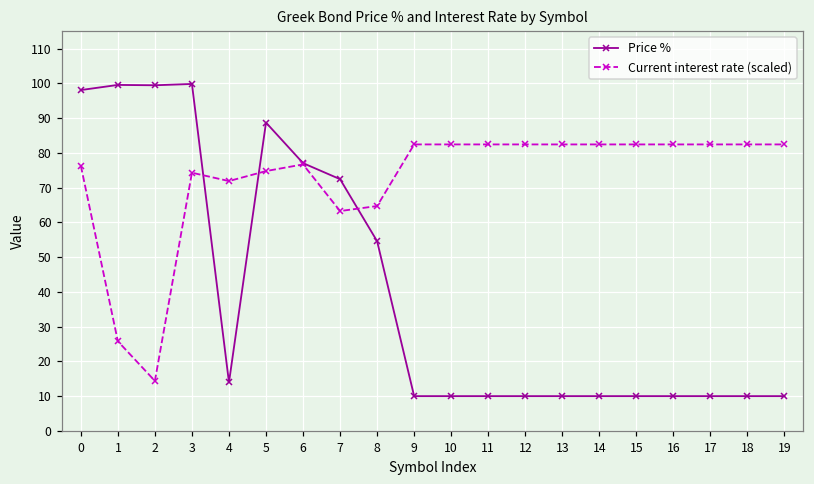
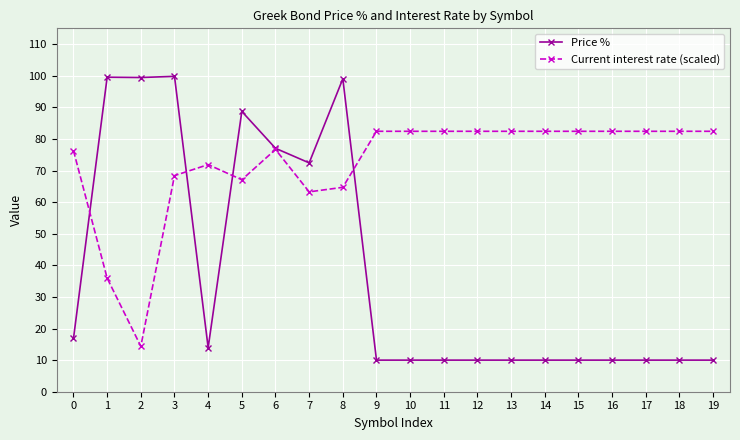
  {
    "Price %": {
-     "0": 98,
+     "0": 17,
      "1": 100,
      "2": 99,
      "3": 100,
      "4": 14,
      "5": 89,
      "7": 72,
-     "8": 55,
+     "8": 99,
      "9": 10,
      "10": 10,
      "11": 10,
      "12": 10,
      "13": 10,
      "14": 10,
      "15": 10,
      "16": 10,
      "17": 10,
      "18": 10,
      "19": 10
    },
    "Current interest rate (scaled)": {
      "0": 76,
-     "1": 26,
+     "1": 36,
      "2": 14,
-     "3": 74,
+     "3": 68,
      "4": 72,
-     "5": 75,
+     "5": 67,
      "7": 63,
      "8": 65,
      "9": 82,
      "10": 82,
      "11": 82,
      "12": 82,
      "13": 82,
      "14": 82,
      "15": 82,
      "16": 82,
      "17": 82,
      "18": 82,
      "19": 82
    }
  }
